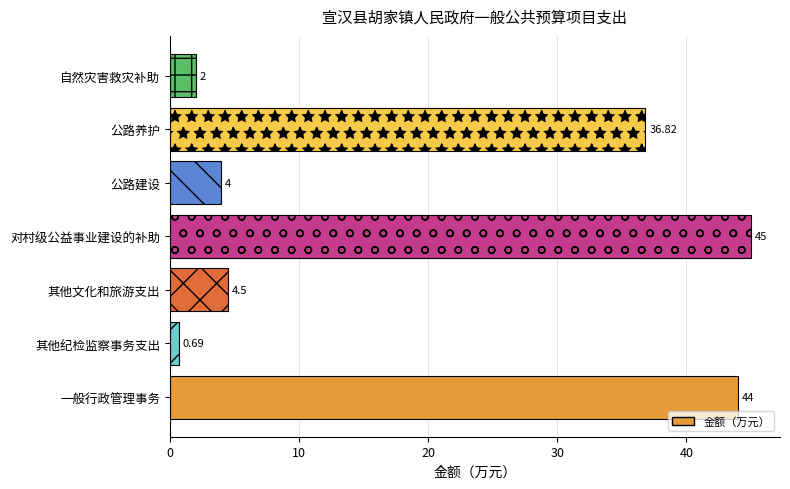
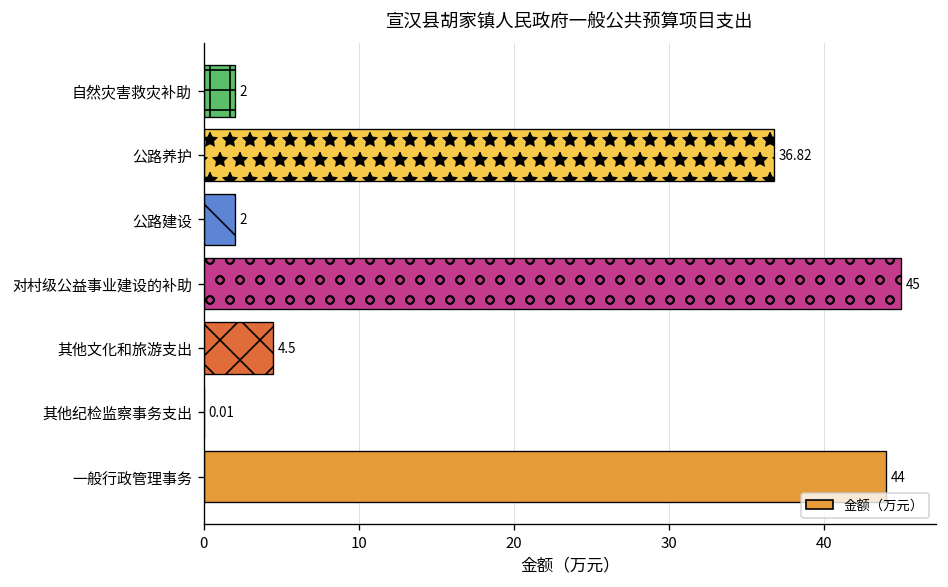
  {
    "自然灾害救灾补助": 2,
    "公路养护": 36.82,
-   "公路建设": 4,
+   "公路建设": 2,
    "对村级公益事业建设的补助": 45,
    "其他文化和旅游支出": 4.5,
-   "其他纪检监察事务支出": 0.69,
+   "其他纪检监察事务支出": 0.01,
    "一般行政管理事务": 44
  }
